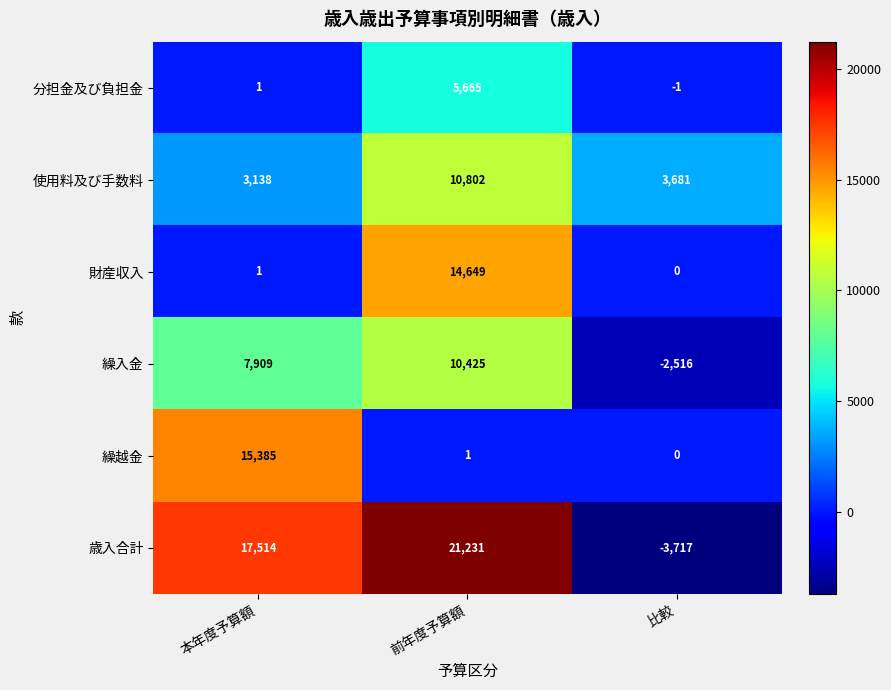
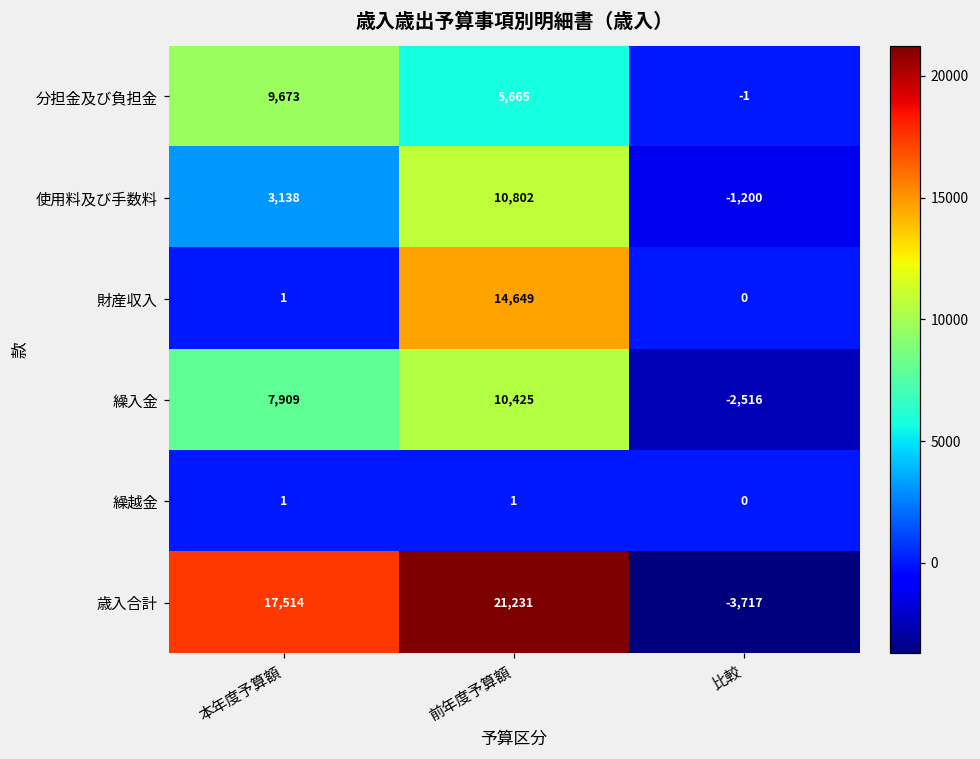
  {
    "分担金及び負担金": {
-     "本年度予算額": "1",
+     "本年度予算額": "9,673",
      "前年度予算額": "5,665",
      "比較": "-1"
    },
    "使用料及び手数料": {
      "本年度予算額": "3,138",
      "前年度予算額": "10,802",
-     "比較": "3,681"
+     "比較": "-1,200"
    },
    "財産収入": {
      "本年度予算額": "1",
      "前年度予算額": "14,649",
      "比較": "0"
    },
    "繰入金": {
      "本年度予算額": "7,909",
      "前年度予算額": "10,425",
      "比較": "-2,516"
    },
    "繰越金": {
-     "本年度予算額": "15,385",
+     "本年度予算額": "1",
      "前年度予算額": "1",
      "比較": "0"
    },
    "歳入合計": {
      "本年度予算額": "17,514",
      "前年度予算額": "21,231",
      "比較": "-3,717"
    }
  }
